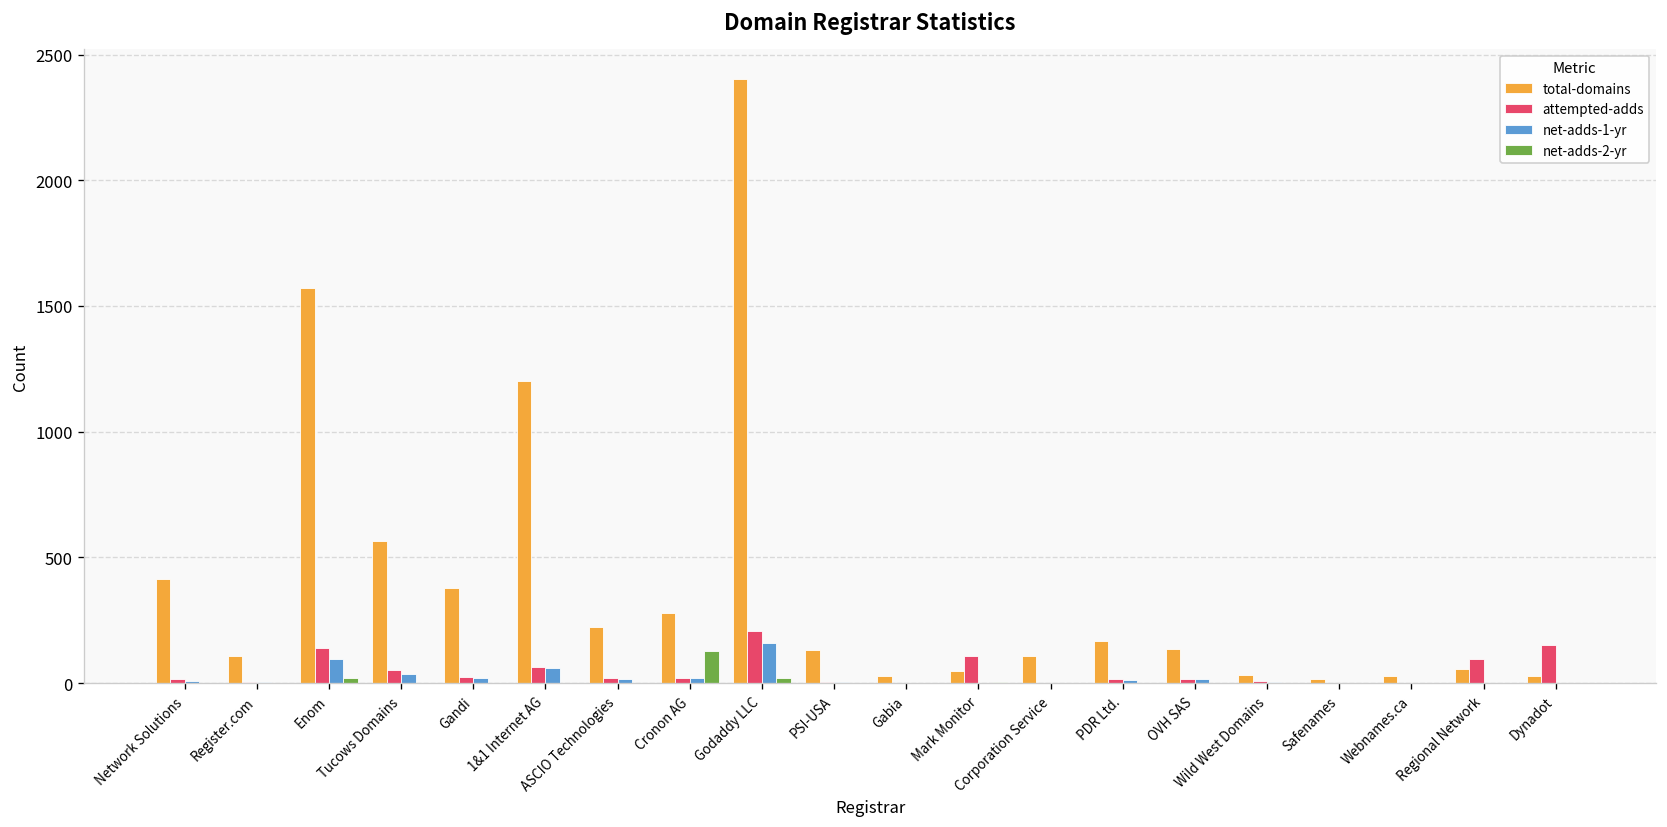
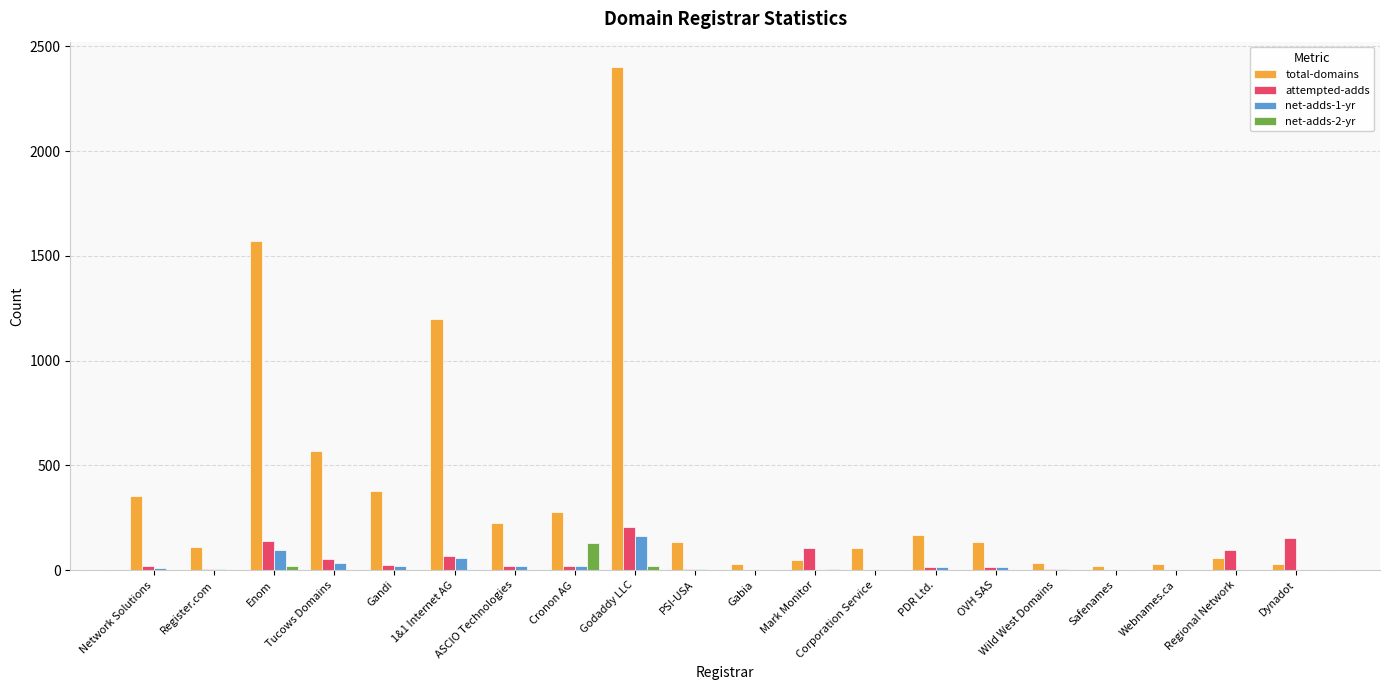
  {
    "total-domains": {
-     "Network Solutions": 410,
+     "Network Solutions": 360,
      "Register.com": 110,
      "Enom": 1570,
      "Tucows Domains": 570,
      "Gandi": 380,
      "1&1 Internet AG": 1200,
      "ASCIO Technologies": 220,
      "Cronon AG": 280,
      "Godaddy LLC": 2400,
      "PSI-USA": 130,
      "Gabia": 30,
      "Mark Monitor": 50,
      "Corporation Service": 110,
      "PDR Ltd.": 170,
      "OVH SAS": 130,
      "Wild West Domains": 30,
      "Safenames": 20,
      "Webnames.ca": 30,
      "Regional Network": 60,
      "Dynadot": 30
    },
    "attempted-adds": {
      "Network Solutions": 20,
      "Enom": 140,
      "Tucows Domains": 50,
      "Gandi": 20,
      "1&1 Internet AG": 70,
      "ASCIO Technologies": 20,
      "Cronon AG": 20,
      "Godaddy LLC": 210,
      "Mark Monitor": 110,
      "PDR Ltd.": 20,
      "OVH SAS": 20,
      "Webnames.ca": 0,
      "Regional Network": 100,
      "Dynadot": 150
    },
    "net-adds-1-yr": {
      "Enom": 100,
      "Tucows Domains": 40,
      "Gandi": 20,
      "1&1 Internet AG": 60,
      "ASCIO Technologies": 20,
      "Cronon AG": 20,
      "Godaddy LLC": 160,
      "Mark Monitor": 0,
      "PDR Ltd.": 10,
      "OVH SAS": 20,
      "Webnames.ca": 0
    },
    "net-adds-2-yr": {
      "Register.com": 0,
      "Enom": 20,
      "Gandi": 0,
      "1&1 Internet AG": 0,
      "Cronon AG": 130,
      "Godaddy LLC": 20,
      "PSI-USA": 0,
      "Gabia": 0,
      "Corporation Service": 0,
      "PDR Ltd.": 0,
      "OVH SAS": 0,
      "Safenames": 0,
      "Webnames.ca": 0,
      "Regional Network": 0,
      "Dynadot": 0
    }
  }
